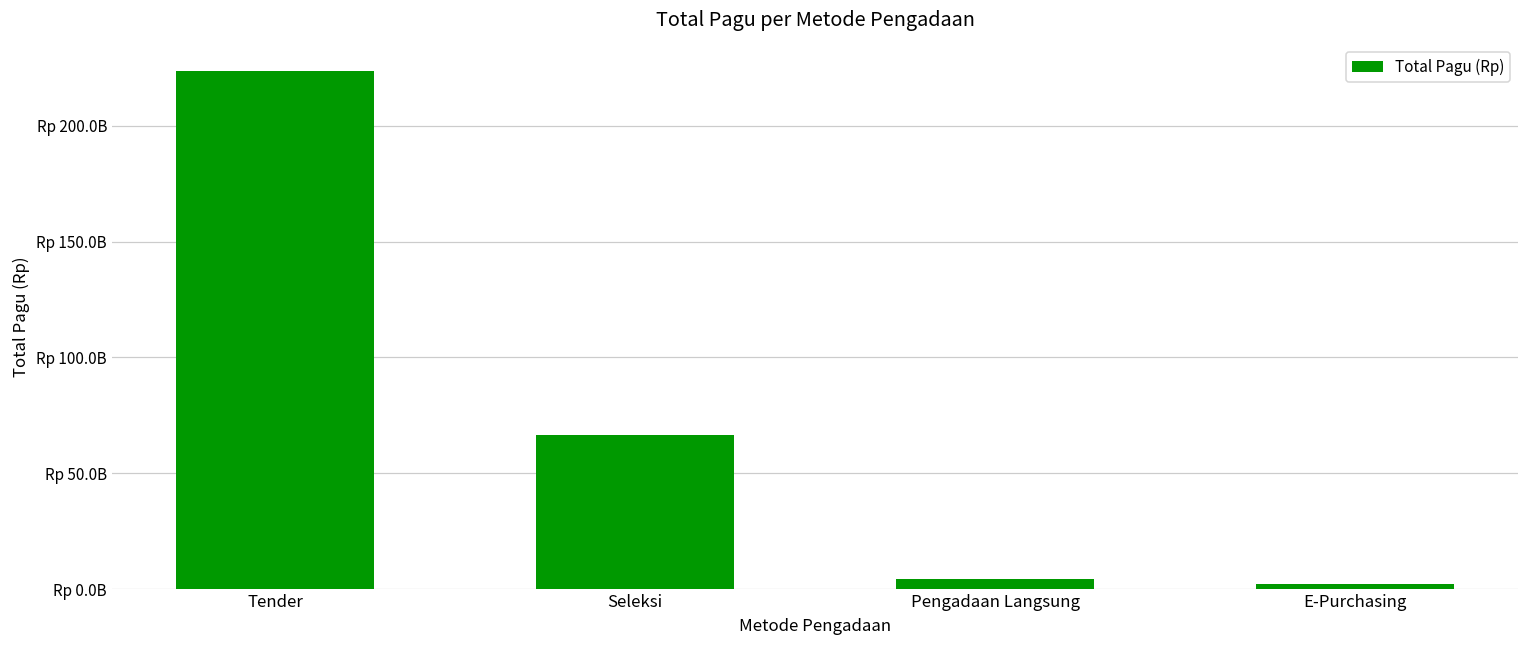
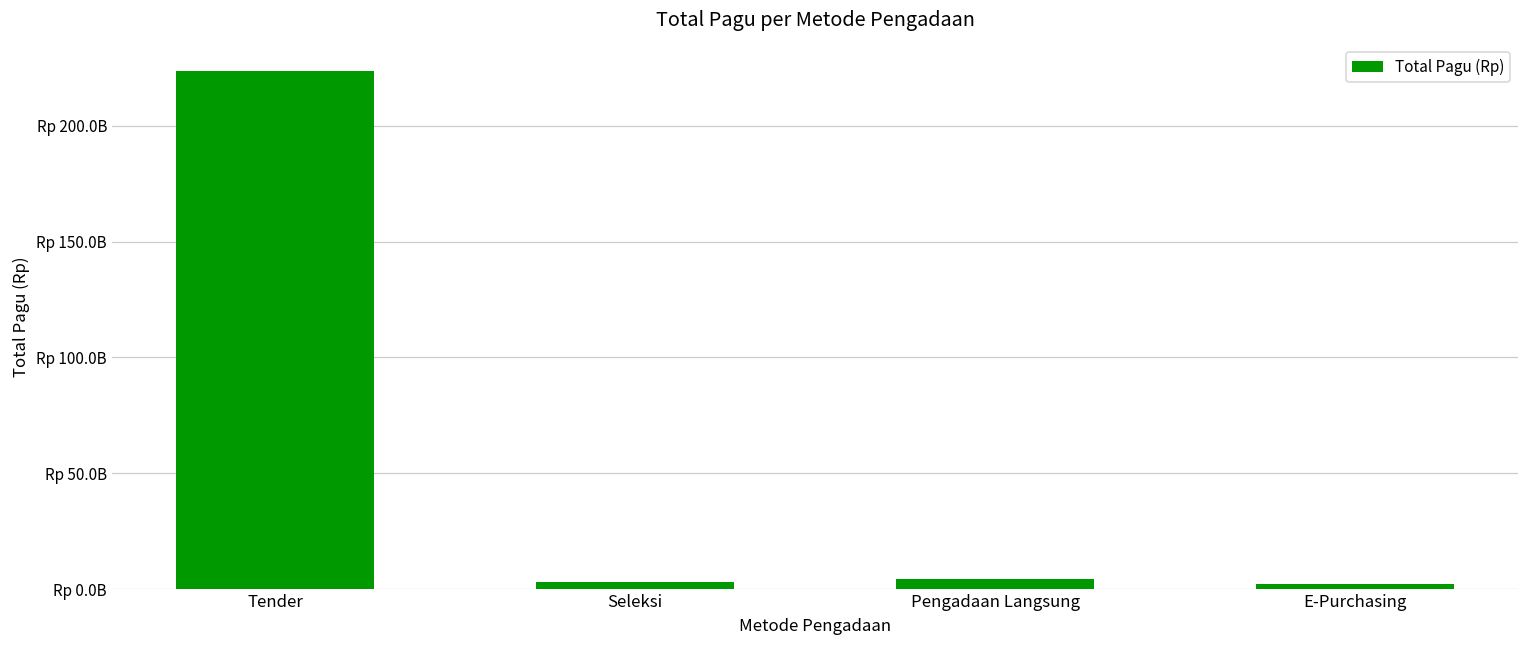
  {
    "Tender": "Rp 224000000000",
-   "Seleksi": "Rp 66000000000",
+   "Seleksi": "Rp 3000000000",
    "Pengadaan Langsung": "Rp 4000000000",
    "E-Purchasing": "Rp 2000000000"
  }
